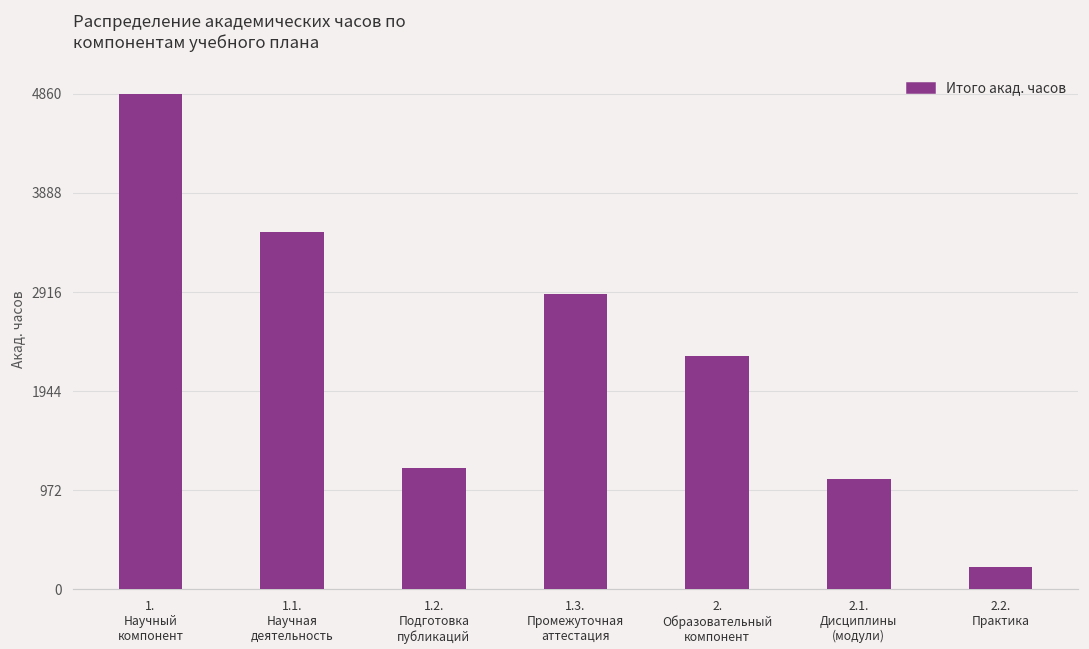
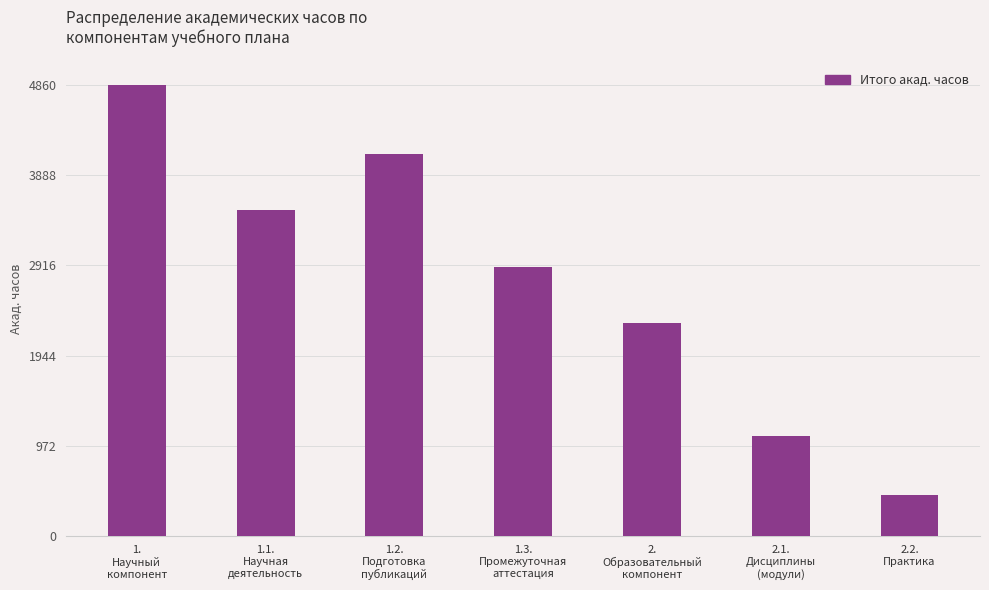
  {
    "1. Научный компонент": 4900,
    "1.1. Научная деятельность": 3500,
-   "1.2. Подготовка публикаций": 1200,
+   "1.2. Подготовка публикаций": 4100,
    "1.3. Промежуточная аттестация": 2900,
    "2. Образовательный компонент": 2300,
    "2.1. Дисциплины (модули)": 1100,
-   "2.2. Практика": 200
+   "2.2. Практика": 400
  }
